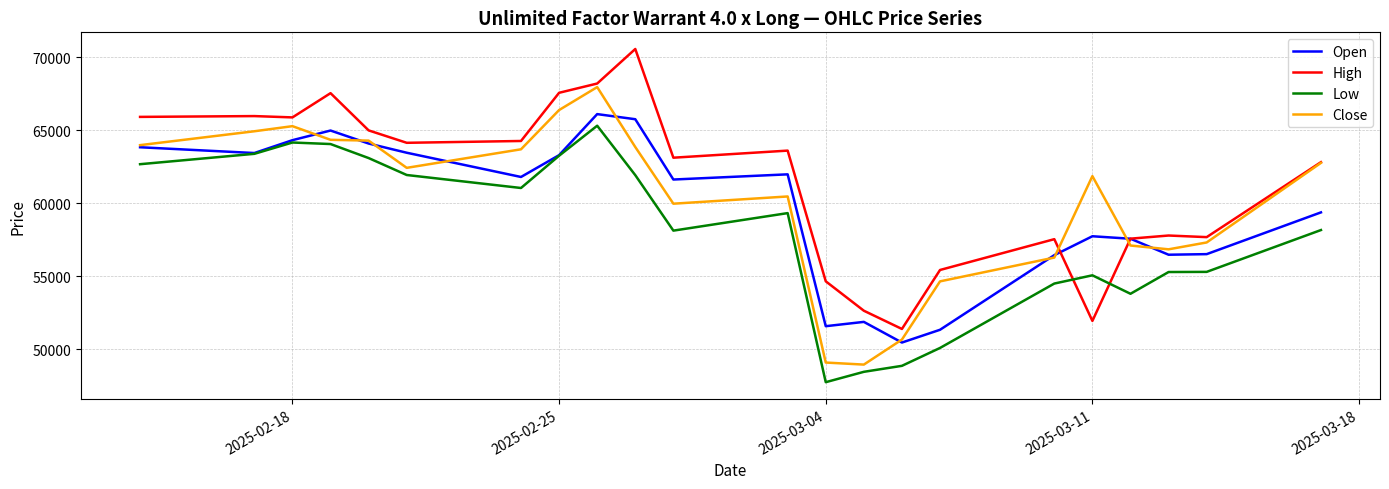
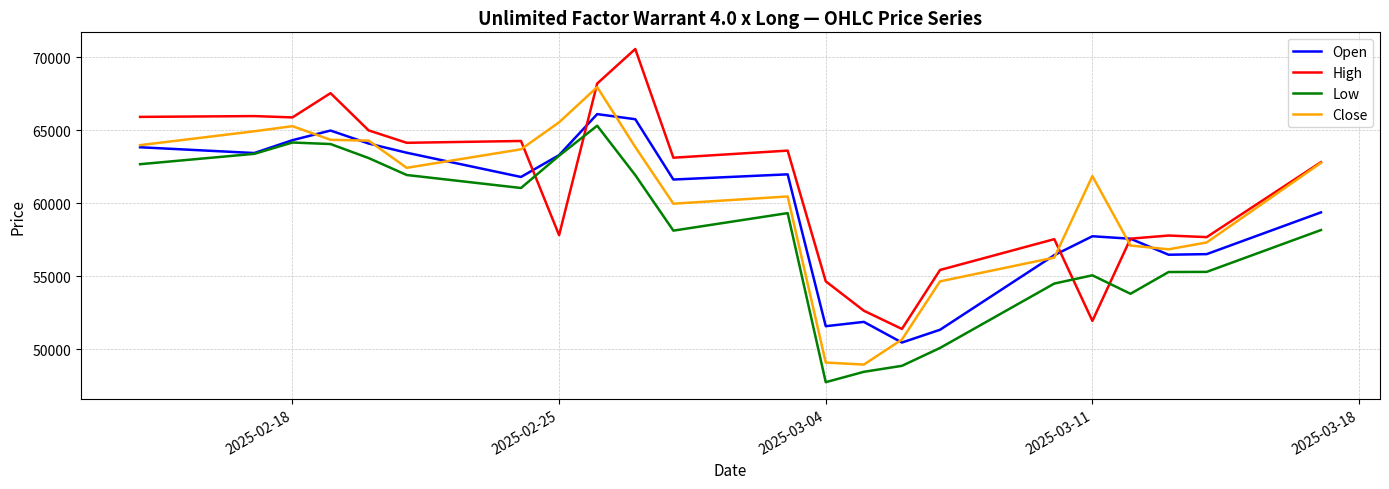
  {
    "Open": {
      "2025-03-04": 51600,
      "2025-03-11": 57700
    },
    "High": {
      "2025-02-18": 65900,
-     "2025-02-25": 67600,
+     "2025-02-25": 57800,
      "2025-03-04": 54700,
      "2025-03-11": 51900
    },
    "Low": {
      "2025-03-04": 47800,
      "2025-03-11": 55100
    },
    "Close": {
      "2025-02-18": 65300,
-     "2025-02-25": 66400,
+     "2025-02-25": 65600,
      "2025-03-04": 49100,
      "2025-03-11": 61900
    }
  }
